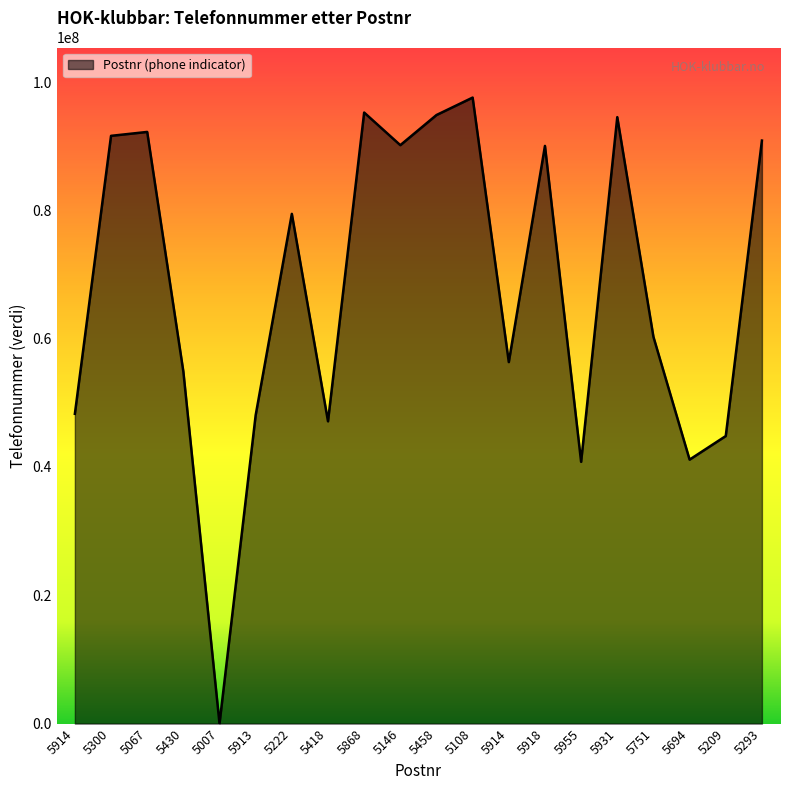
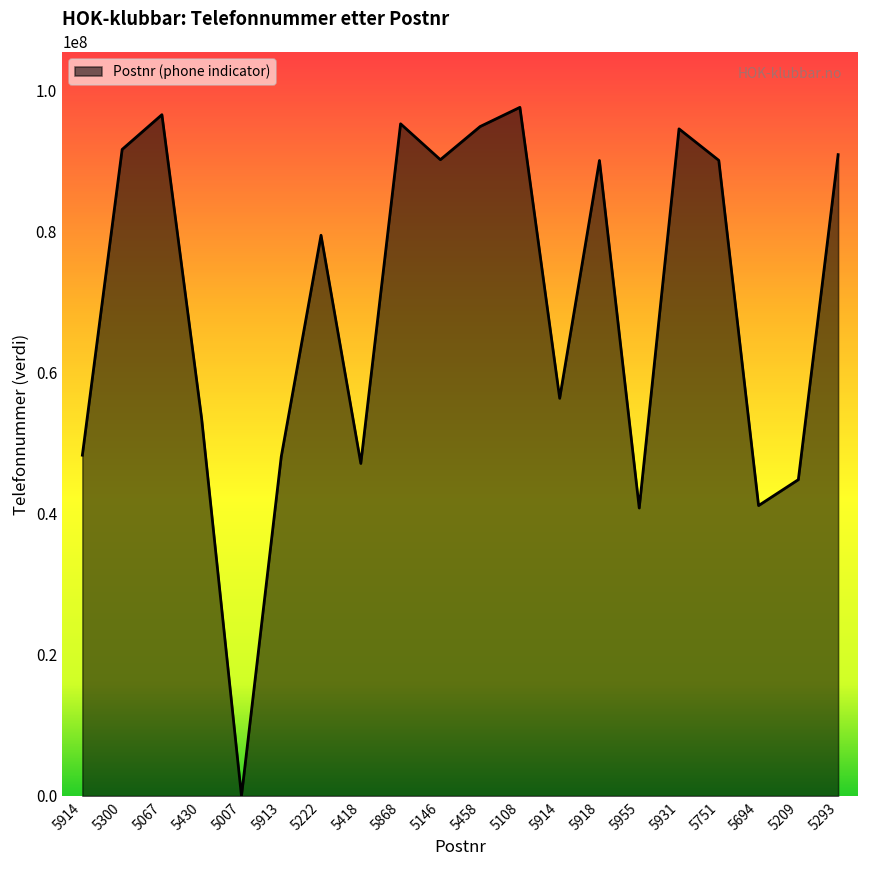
  {
    "5300": 92000000,
-   "5067": 92000000,
-   "5430": 55000000,
+   "5067": 97000000,
+   "5430": 53000000,
    "5007": 0,
    "5913": 48000000,
    "5222": 79000000,
    "5418": 47000000,
    "5868": 95000000,
    "5146": 90000000,
    "5458": 95000000,
    "5108": 98000000,
    "5918": 90000000,
    "5955": 41000000,
    "5931": 95000000,
-   "5751": 60000000,
+   "5751": 90000000,
    "5694": 41000000,
    "5209": 45000000,
    "5293": 91000000
  }
